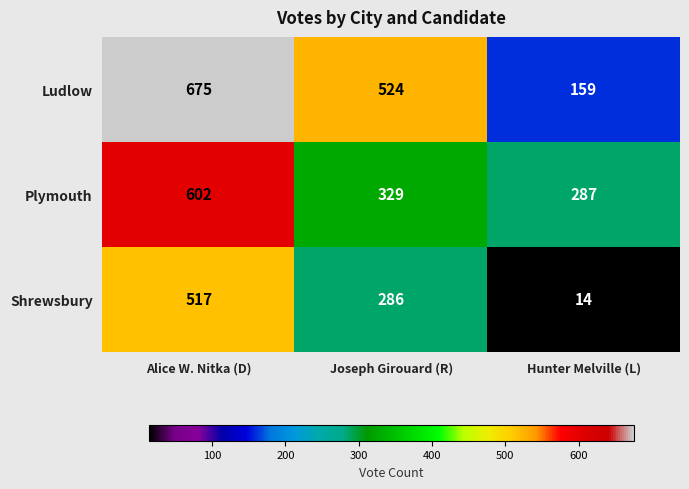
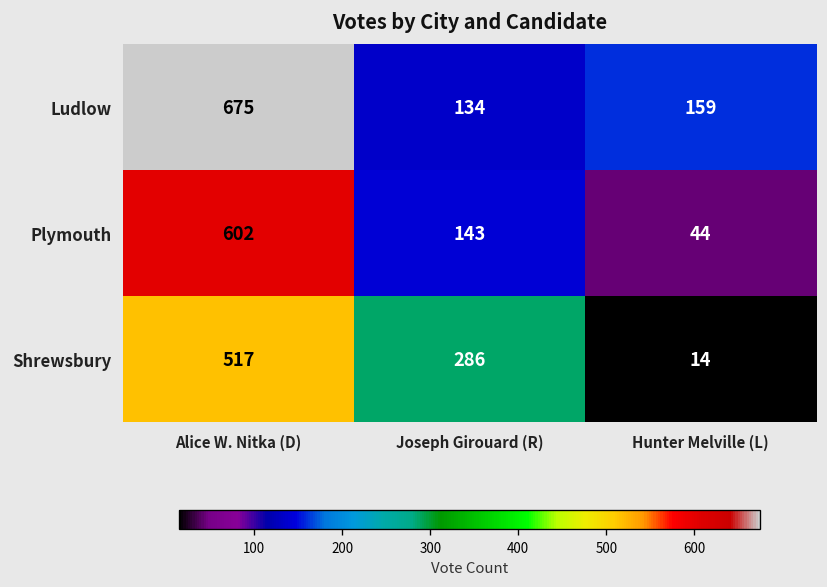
  {
    "Ludlow": {
      "Alice W. Nitka (D)": 675,
-     "Joseph Girouard (R)": 524,
+     "Joseph Girouard (R)": 134,
      "Hunter Melville (L)": 159
    },
    "Plymouth": {
      "Alice W. Nitka (D)": 602,
-     "Joseph Girouard (R)": 329,
-     "Hunter Melville (L)": 287
+     "Joseph Girouard (R)": 143,
+     "Hunter Melville (L)": 44
    },
    "Shrewsbury": {
      "Alice W. Nitka (D)": 517,
      "Joseph Girouard (R)": 286,
      "Hunter Melville (L)": 14
    }
  }
